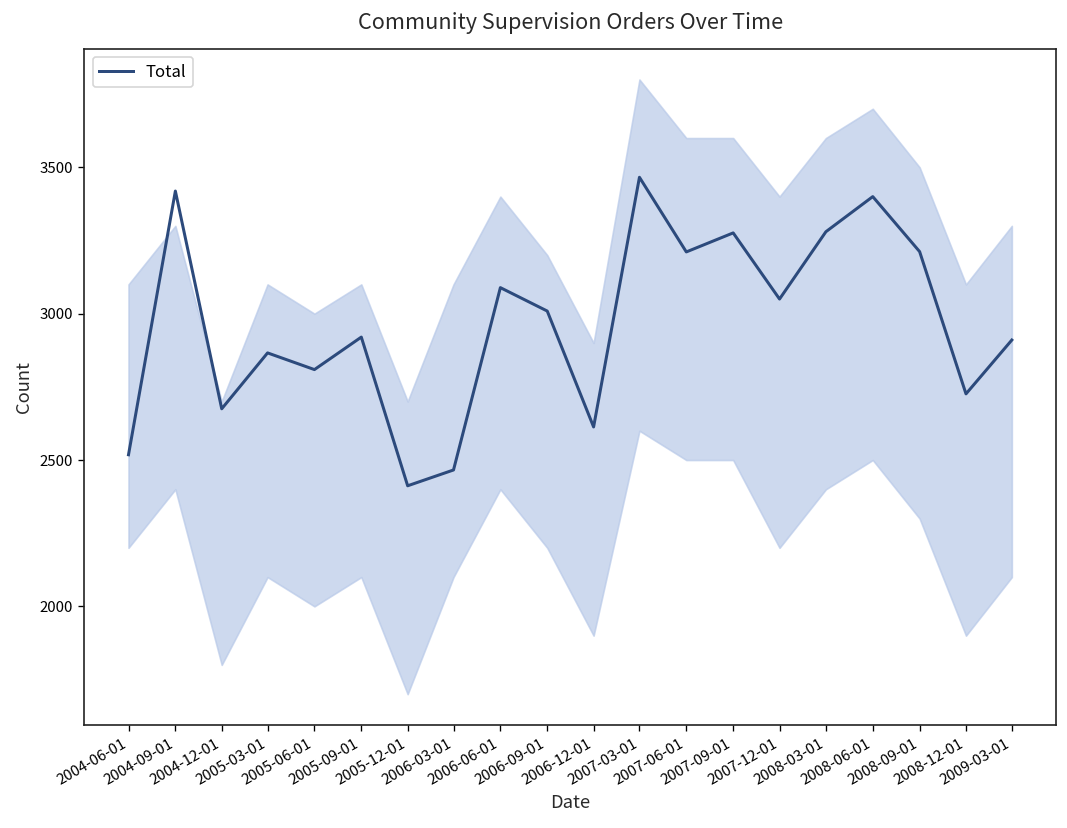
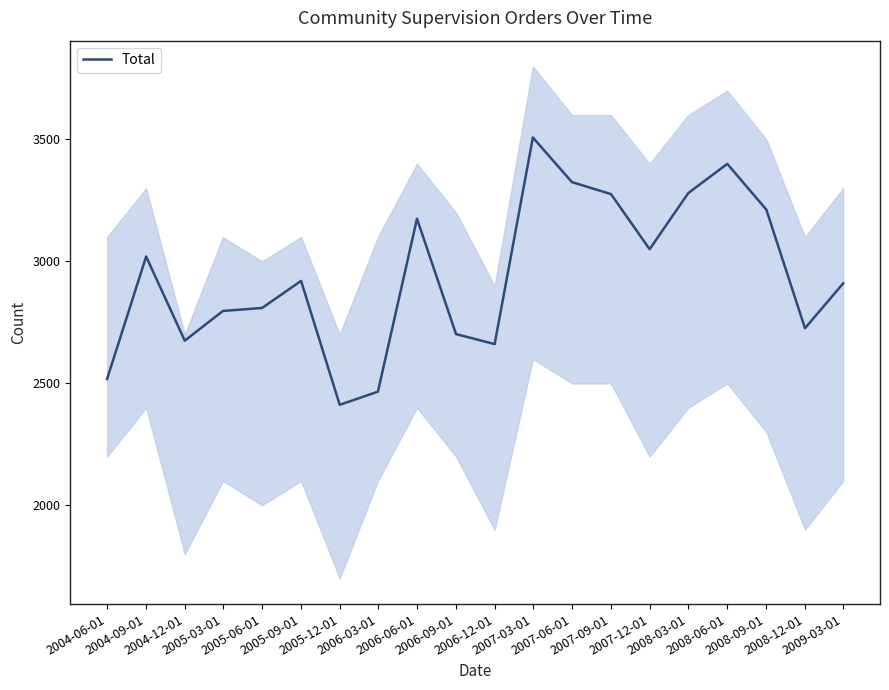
  {
    "Total": {
      "2004-06-01": 2520,
-     "2004-09-01": 3420,
+     "2004-09-01": 3020,
      "2004-12-01": 2680,
-     "2005-03-01": 2870,
+     "2005-03-01": 2800,
      "2005-06-01": 2810,
      "2005-09-01": 2920,
      "2005-12-01": 2410,
      "2006-03-01": 2470,
-     "2006-06-01": 3090,
-     "2006-09-01": 3010,
-     "2006-12-01": 2610,
-     "2007-03-01": 3470,
-     "2007-06-01": 3210,
+     "2006-06-01": 3180,
+     "2006-09-01": 2700,
+     "2006-12-01": 2660,
+     "2007-03-01": 3510,
+     "2007-06-01": 3330,
      "2007-09-01": 3280,
      "2007-12-01": 3050,
      "2008-03-01": 3280,
      "2008-06-01": 3400,
      "2008-09-01": 3210,
      "2008-12-01": 2730,
      "2009-03-01": 2910
    }
  }
